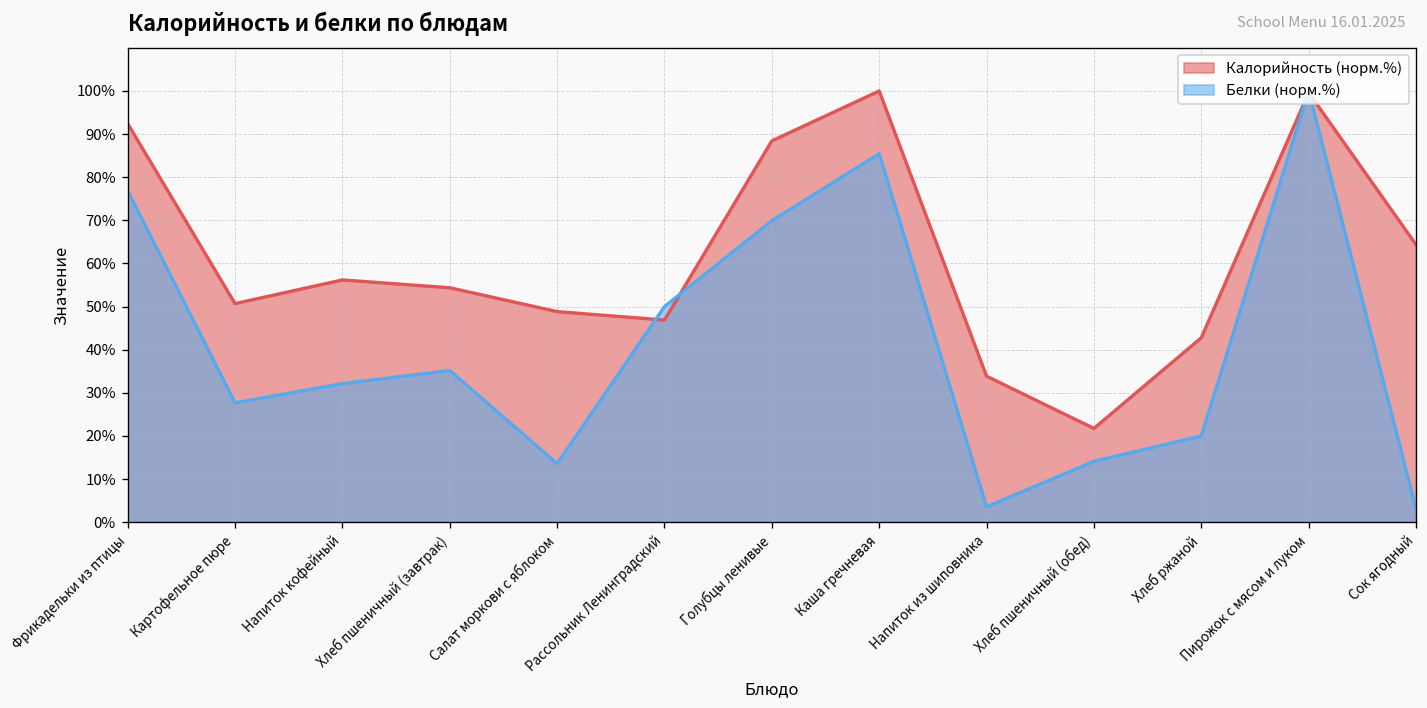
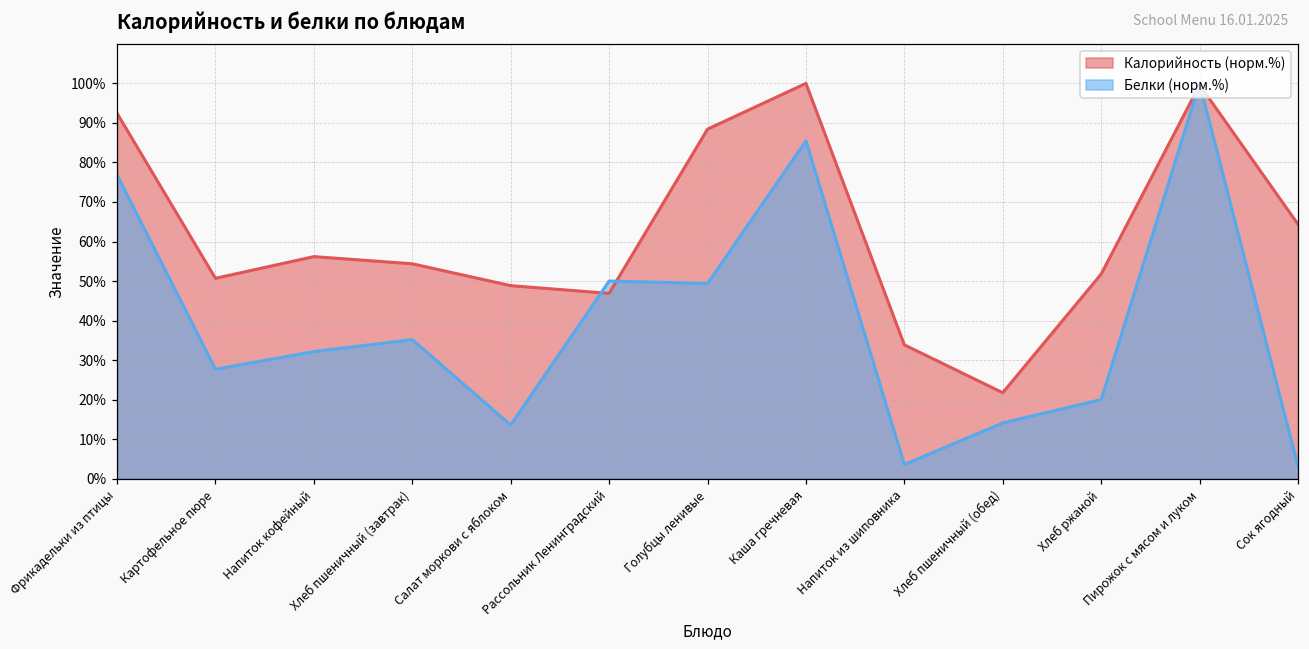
  {
    "Калорийность (норм.%)": {
      "Фрикадельки из птицы": "92%",
      "Картофельное пюре": "51%",
      "Напиток кофейный": "56%",
      "Хлеб пшеничный (завтрак)": "54%",
      "Салат моркови с яблоком": "49%",
      "Рассольник Ленинградский": "47%",
      "Голубцы ленивые": "88%",
      "Каша гречневая": "100%",
      "Напиток из шиповника": "34%",
      "Хлеб пшеничный (обед)": "22%",
-     "Хлеб ржаной": "43%",
+     "Хлеб ржаной": "52%",
      "Сок ягодный": "64%"
    },
    "Белки (норм.%)": {
      "Фрикадельки из птицы": "77%",
      "Картофельное пюре": "28%",
      "Напиток кофейный": "32%",
      "Хлеб пшеничный (завтрак)": "35%",
      "Салат моркови с яблоком": "14%",
      "Рассольник Ленинградский": "50%",
-     "Голубцы ленивые": "70%",
+     "Голубцы ленивые": "49%",
      "Каша гречневая": "85%",
      "Напиток из шиповника": "4%",
      "Хлеб пшеничный (обед)": "14%",
      "Хлеб ржаной": "20%",
      "Сок ягодный": "3%"
    }
  }
